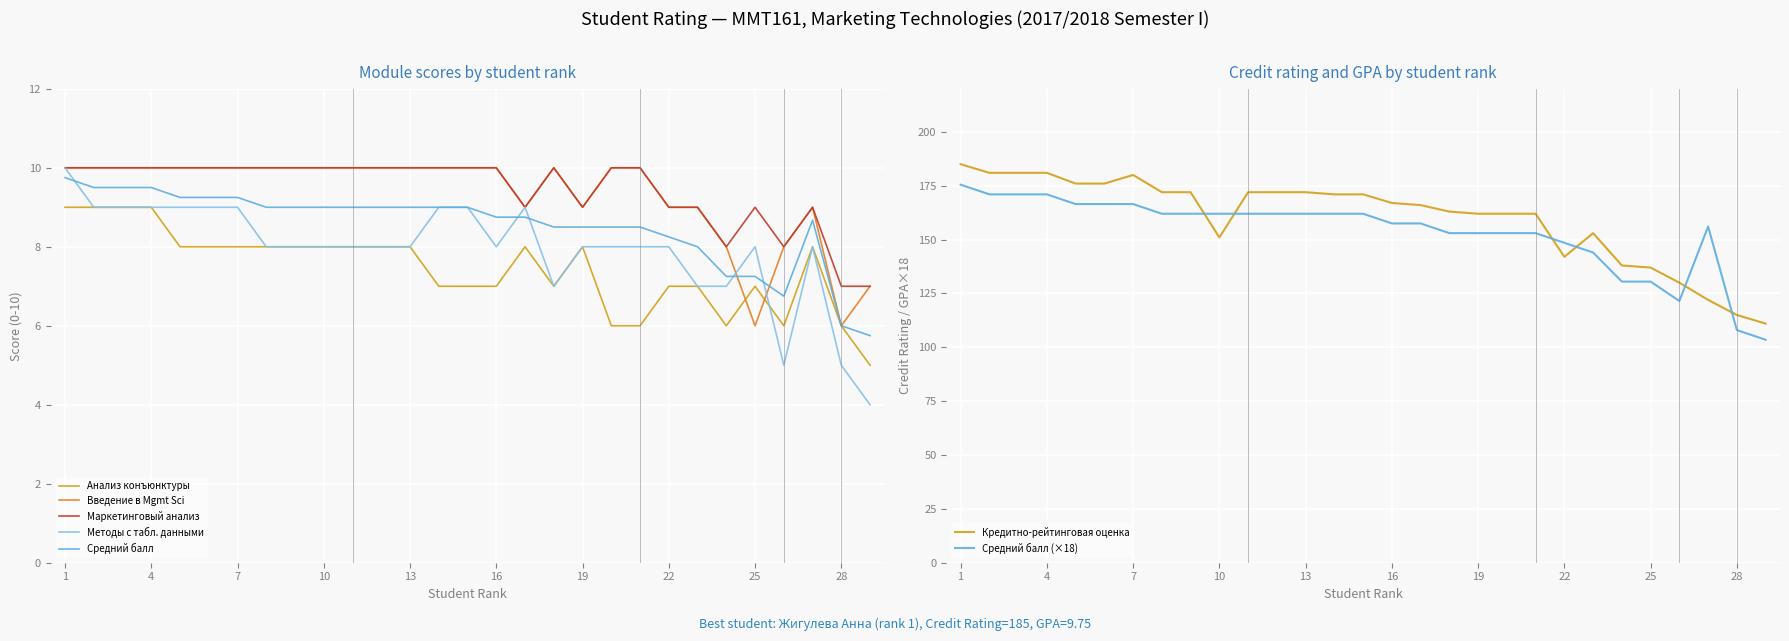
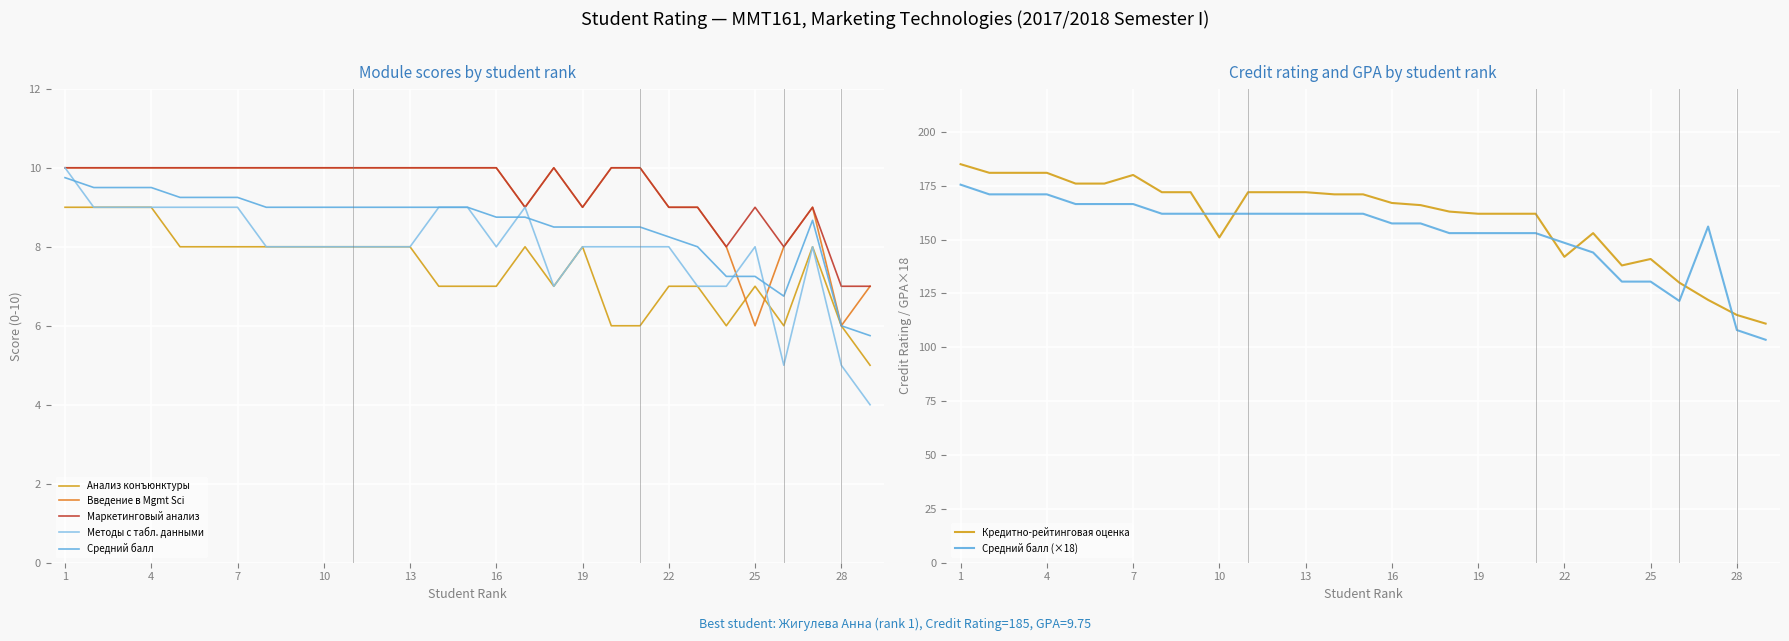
  {
    "Module scores by student rank": {
      "Маркетинговый анализ": {
        "25": 9.0,
        "28": 7.0
      }
    },
    "Credit rating and GPA by student rank": {
      "Кредитно-рейтинговая оценка": {
        "1": 185,
        "4": 181,
        "7": 180,
        "10": 151,
        "13": 172,
        "16": 167,
        "19": 162,
        "22": 142,
-       "25": 137,
+       "25": 141,
        "28": 115
      },
      "Средний балл (×18)": {
        "1": 176,
        "4": 171,
        "7": 167,
        "10": 162,
        "13": 162,
        "16": 158,
        "19": 153,
        "22": 149,
        "25": 131,
        "28": 108
      }
    }
  }
